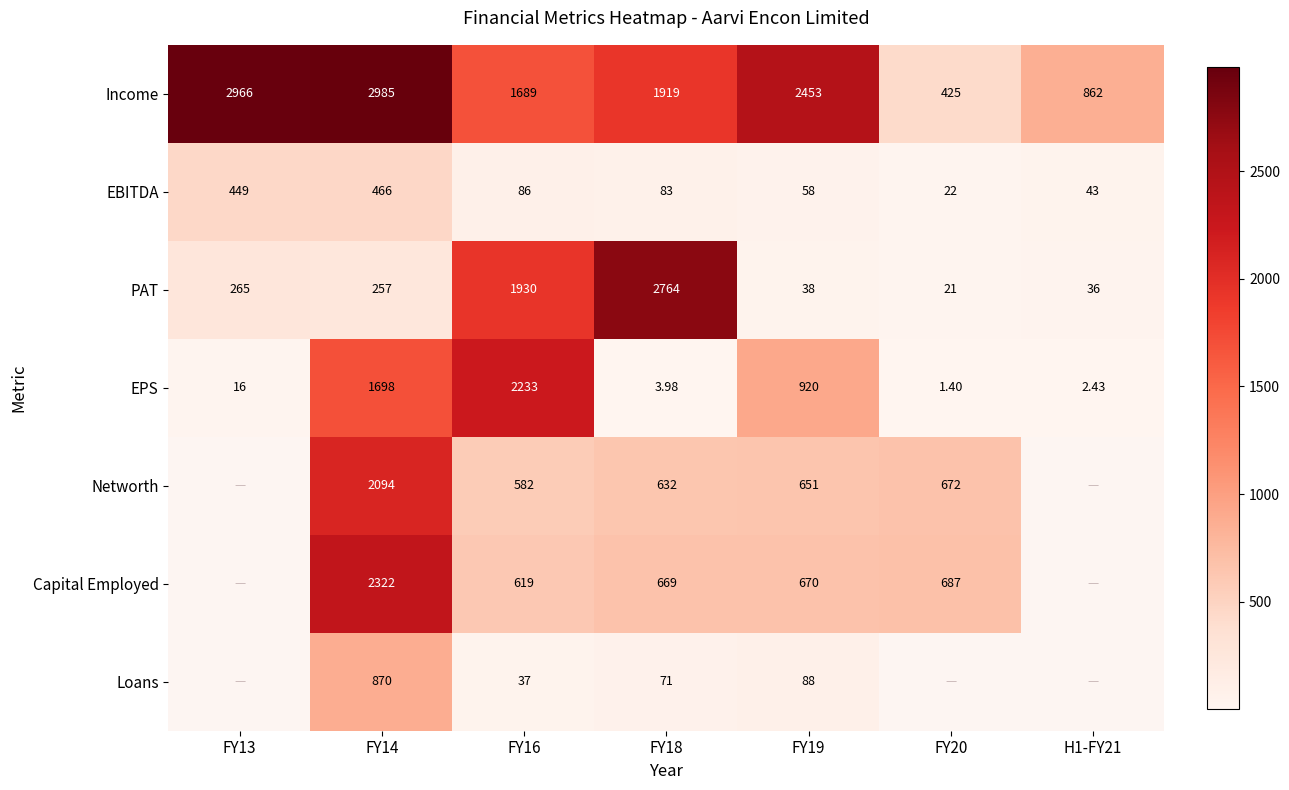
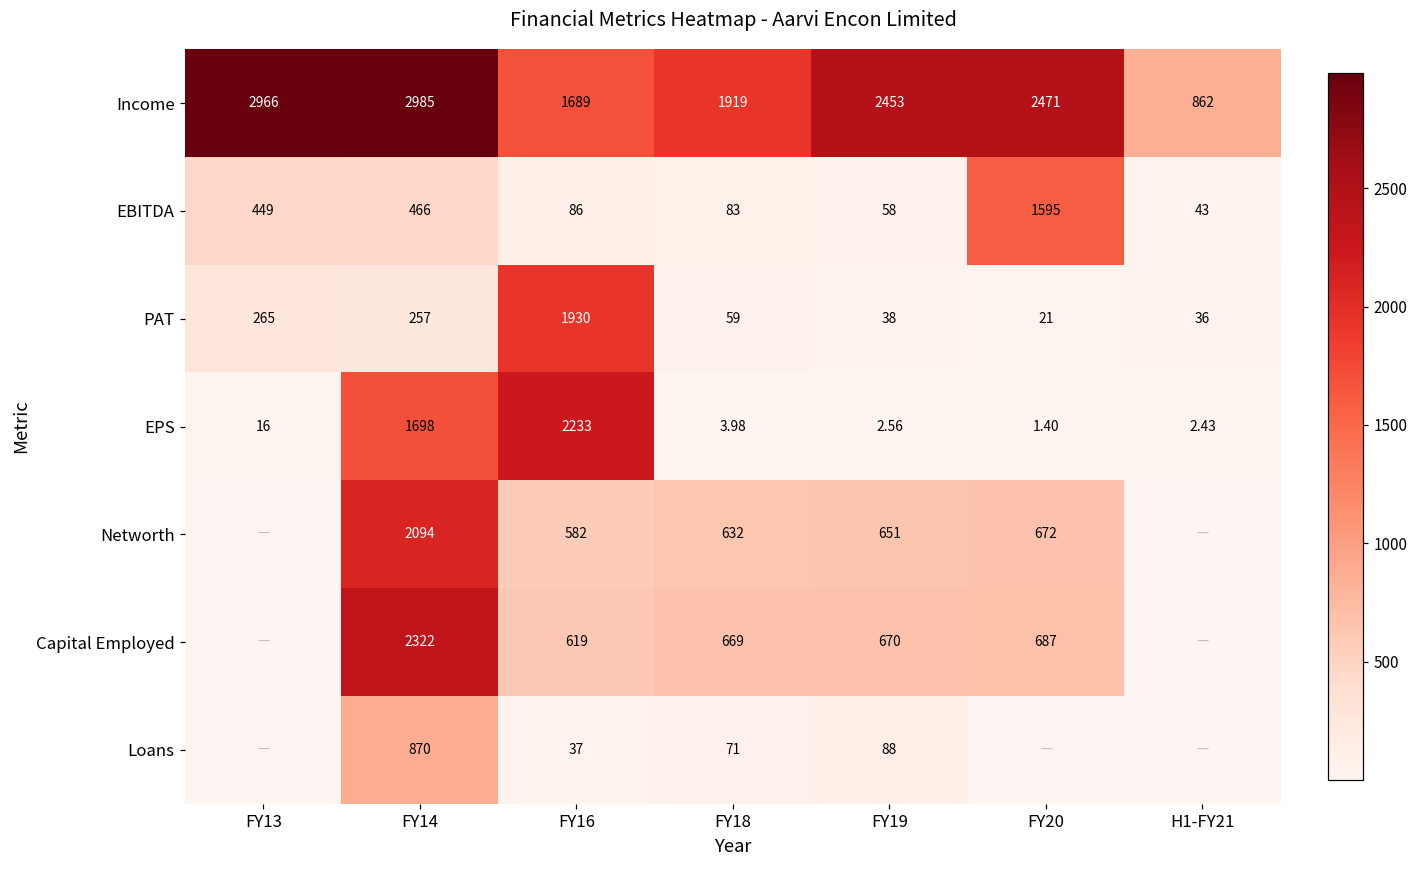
  {
    "Income": {
      "FY13": 2966,
      "FY14": 2985,
      "FY16": 1689,
      "FY18": 1919,
      "FY19": 2453,
-     "FY20": 425,
+     "FY20": 2471,
      "H1-FY21": 862
    },
    "EBITDA": {
      "FY13": 449,
      "FY14": 466,
      "FY16": 86,
      "FY18": 83,
      "FY19": 58,
-     "FY20": 22,
+     "FY20": 1595,
      "H1-FY21": 43
    },
    "PAT": {
      "FY13": 265,
      "FY14": 257,
      "FY16": 1930,
-     "FY18": 2764,
+     "FY18": 59,
      "FY19": 38,
      "FY20": 21,
      "H1-FY21": 36
    },
    "EPS": {
      "FY13": 16,
      "FY14": 1698,
      "FY16": 2233,
      "FY18": 3.98,
-     "FY19": 920,
+     "FY19": 2.56,
      "FY20": 1.40,
      "H1-FY21": 2.43
    },
    "Networth": {
      "FY14": 2094,
      "FY16": 582,
      "FY18": 632,
      "FY19": 651,
      "FY20": 672
    },
    "Capital Employed": {
      "FY14": 2322,
      "FY16": 619,
      "FY18": 669,
      "FY19": 670,
      "FY20": 687
    },
    "Loans": {
      "FY14": 870,
      "FY16": 37,
      "FY18": 71,
      "FY19": 88
    }
  }
